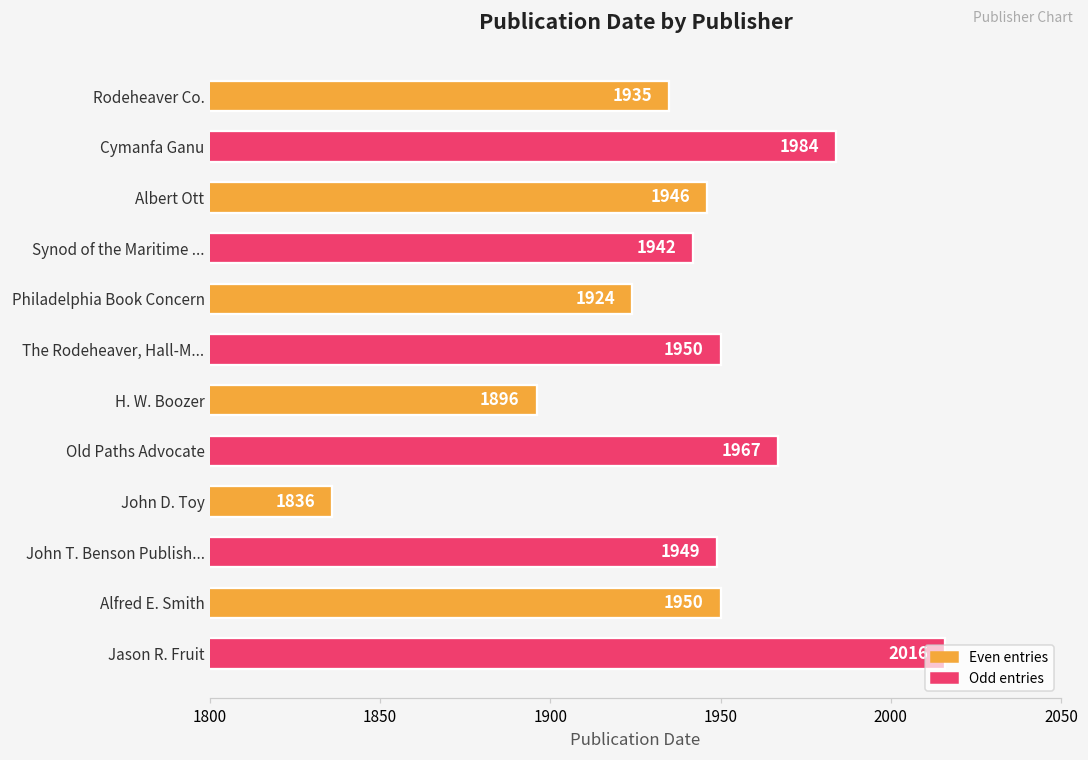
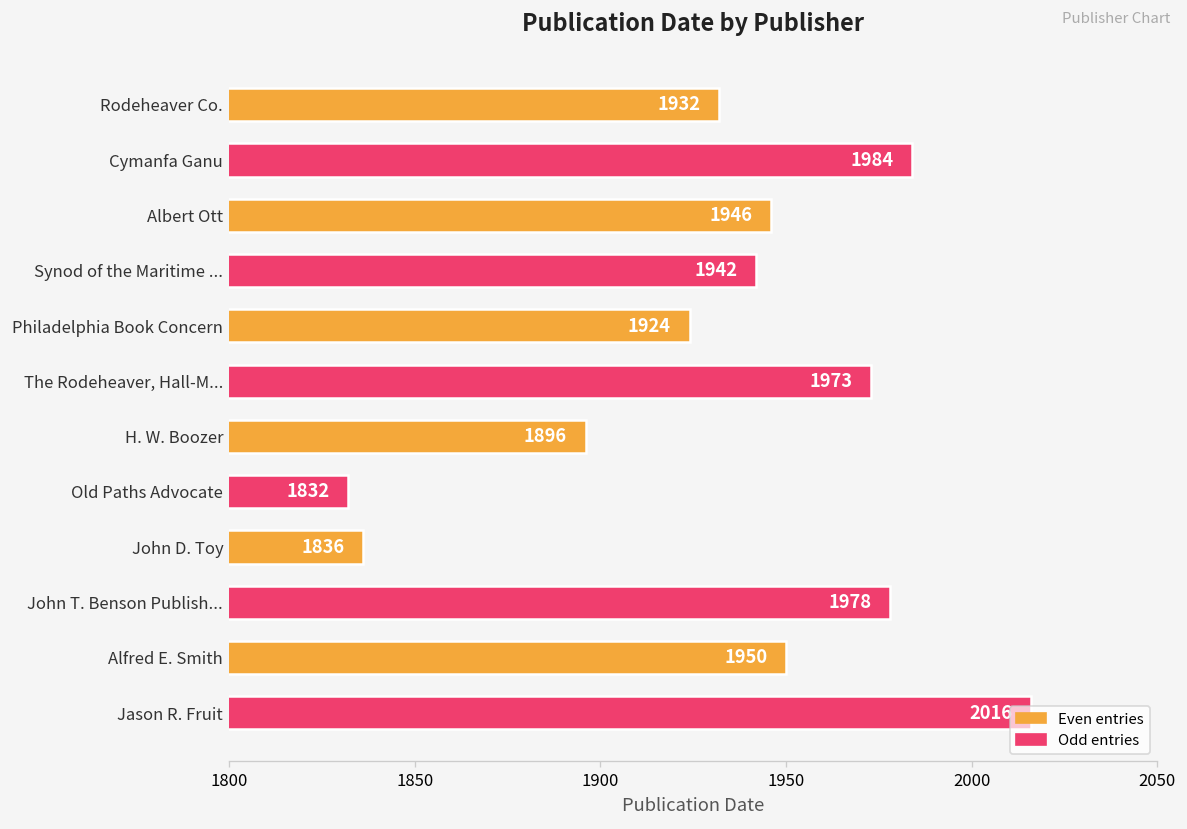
  {
-   "Rodeheaver Co.": 1935,
+   "Rodeheaver Co.": 1932,
    "Cymanfa Ganu": 1984,
    "Albert Ott": 1946,
    "Synod of the Maritime ...": 1942,
    "Philadelphia Book Concern": 1924,
-   "The Rodeheaver, Hall-M...": 1950,
+   "The Rodeheaver, Hall-M...": 1973,
    "H. W. Boozer": 1896,
-   "Old Paths Advocate": 1967,
+   "Old Paths Advocate": 1832,
    "John D. Toy": 1836,
-   "John T. Benson Publish...": 1949,
+   "John T. Benson Publish...": 1978,
    "Alfred E. Smith": 1950
  }
